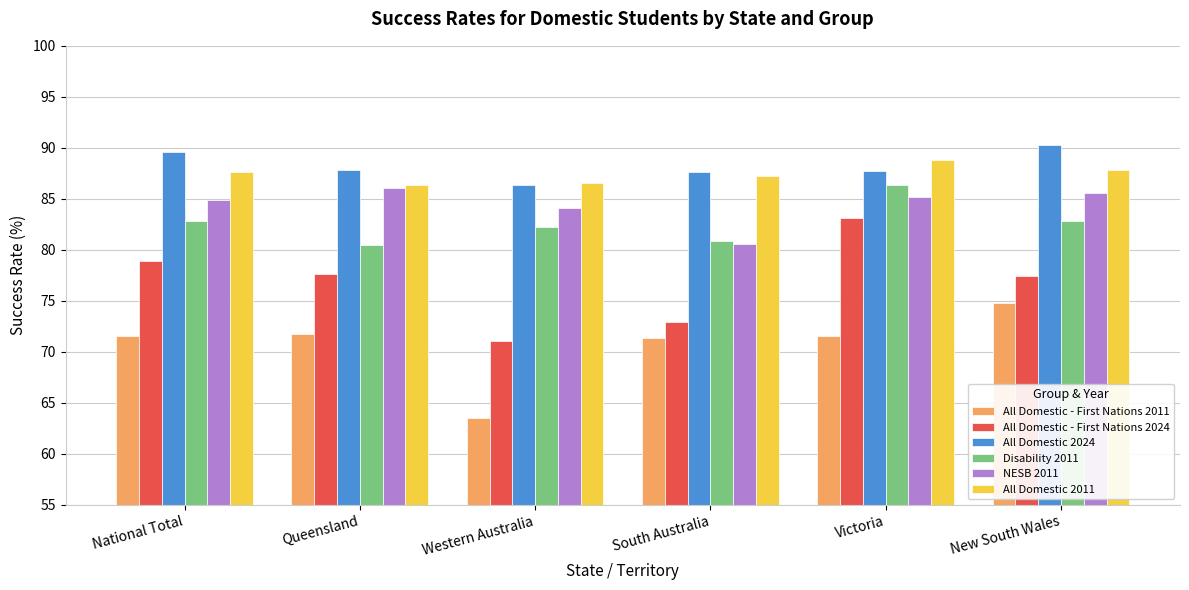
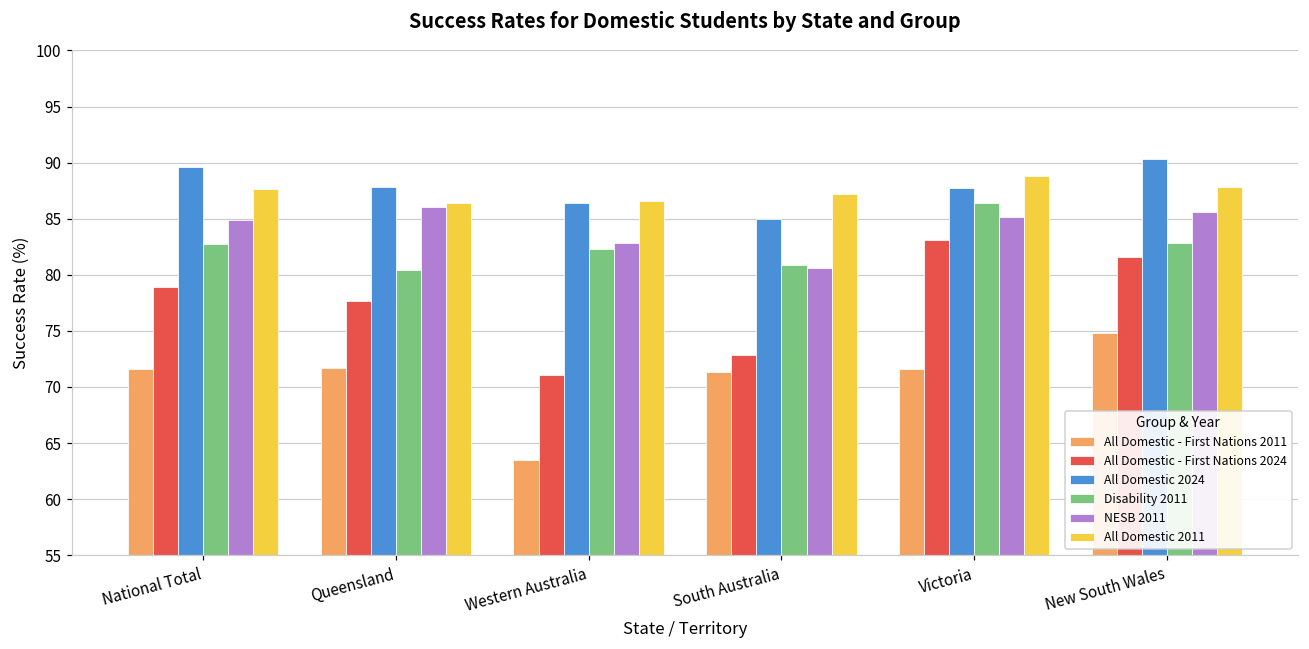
  {
    "All Domestic - First Nations 2024": {
      "National Total": 78.9,
      "Queensland": 77.6,
      "Western Australia": 71.1,
      "South Australia": 72.9,
      "Victoria": 83.1,
-     "New South Wales": 77.5
+     "New South Wales": 81.5
    },
    "All Domestic 2024": {
      "National Total": 89.6,
      "Queensland": 87.8,
      "Western Australia": 86.4,
-     "South Australia": 87.6,
+     "South Australia": 84.9,
      "Victoria": 87.7,
      "New South Wales": 90.3
    },
    "Disability 2011": {
      "National Total": 82.8,
      "Queensland": 80.5,
      "Western Australia": 82.3,
      "South Australia": 80.9,
      "Victoria": 86.4,
      "New South Wales": 82.9
    },
    "NESB 2011": {
      "National Total": 84.9,
      "Queensland": 86.0,
-     "Western Australia": 84.1,
+     "Western Australia": 82.8,
      "South Australia": 80.6,
      "Victoria": 85.2,
      "New South Wales": 85.6
    }
  }
